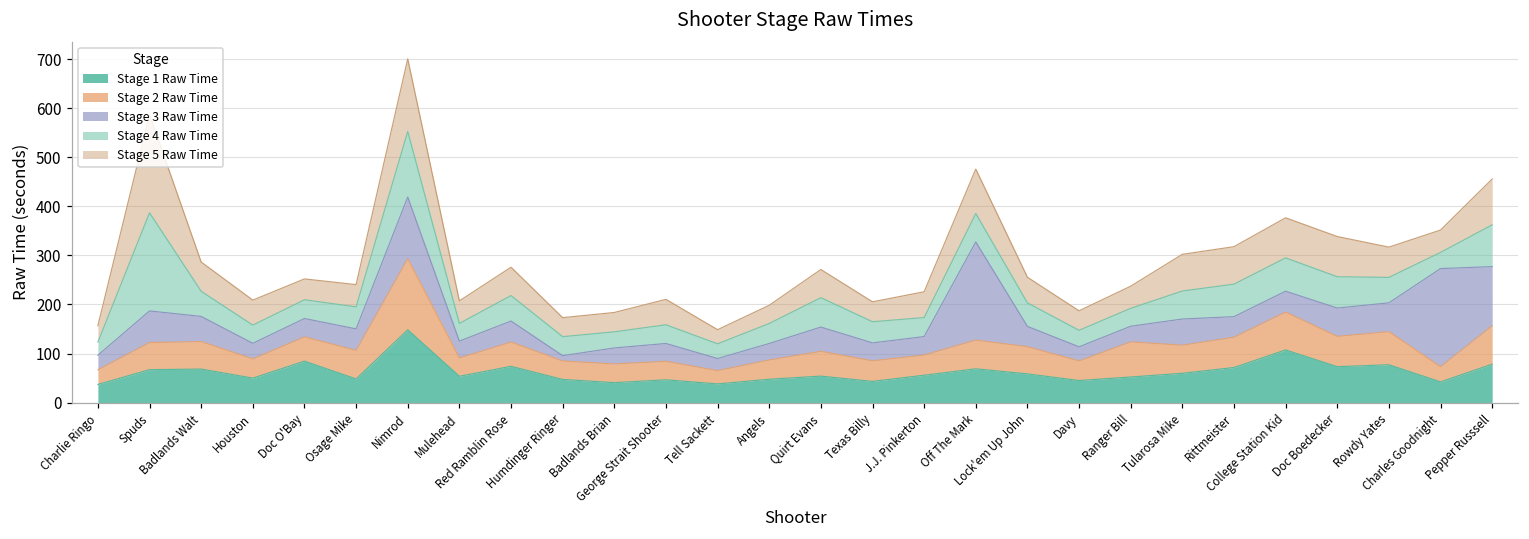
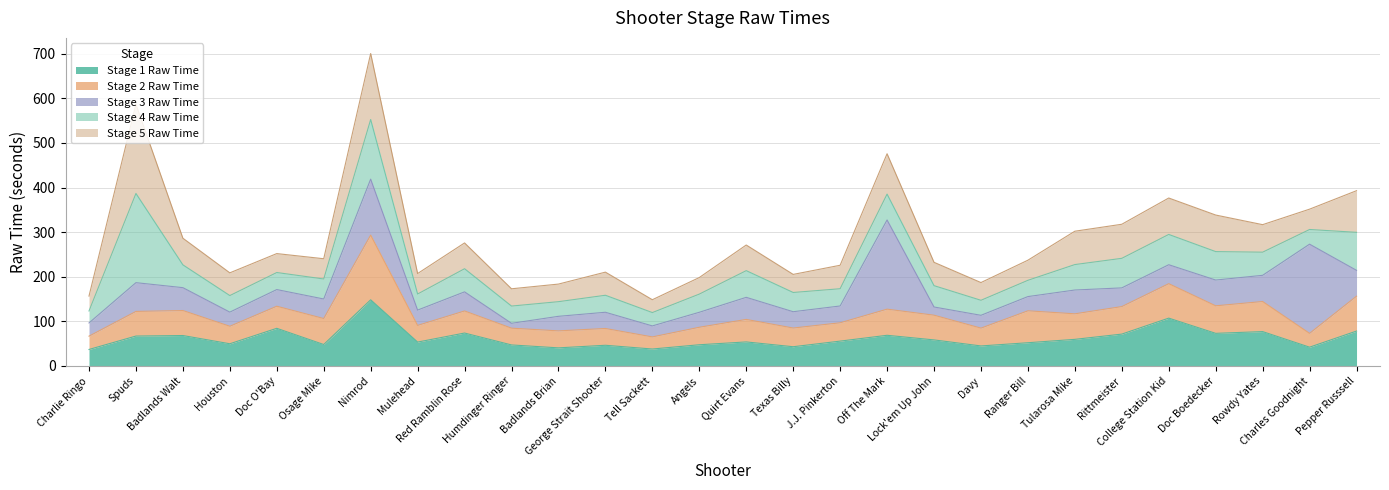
  {
    "Stage 3 Raw Time": {
      "Charlie Ringo": 30,
      "Spuds": 60,
      "Badlands Walt": 50,
      "Houston": 30,
      "Doc O'Bay": 40,
      "Osage Mike": 40,
      "Nimrod": 130,
      "Mulehead": 30,
      "Red Ramblin Rose": 40,
      "Humdinger Ringer": 10,
      "Badlands Brian": 30,
      "George Strait Shooter": 40,
      "Tell Sackett": 20,
      "Angels": 30,
      "Quirt Evans": 50,
      "Texas Billy": 40,
      "J.J. Pinkerton": 40,
      "Off The Mark": 200,
-     "Lock'em Up John": 40,
+     "Lock'em Up John": 20,
      "Davy": 30,
      "Ranger Bill": 30,
      "Tularosa Mike": 50,
      "Rittmeister": 40,
      "College Station Kid": 40,
      "Doc Boedecker": 60,
      "Rowdy Yates": 60,
      "Charles Goodnight": 200,
-     "Pepper Russsell": 120
+     "Pepper Russsell": 60
    }
  }
